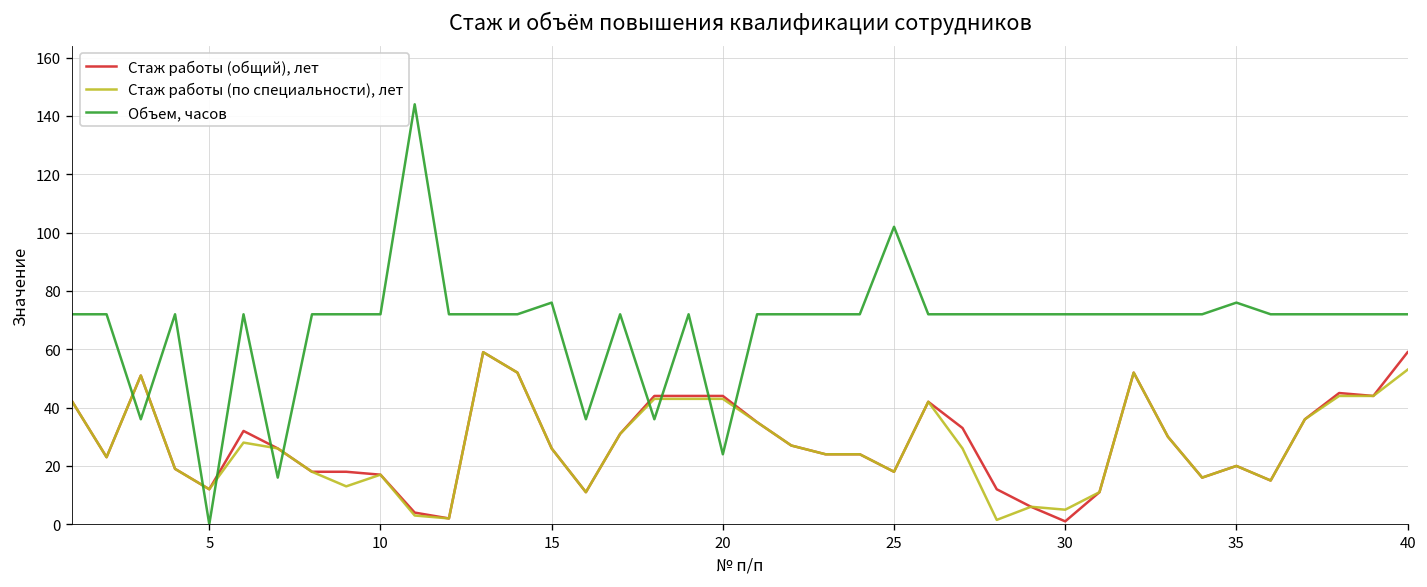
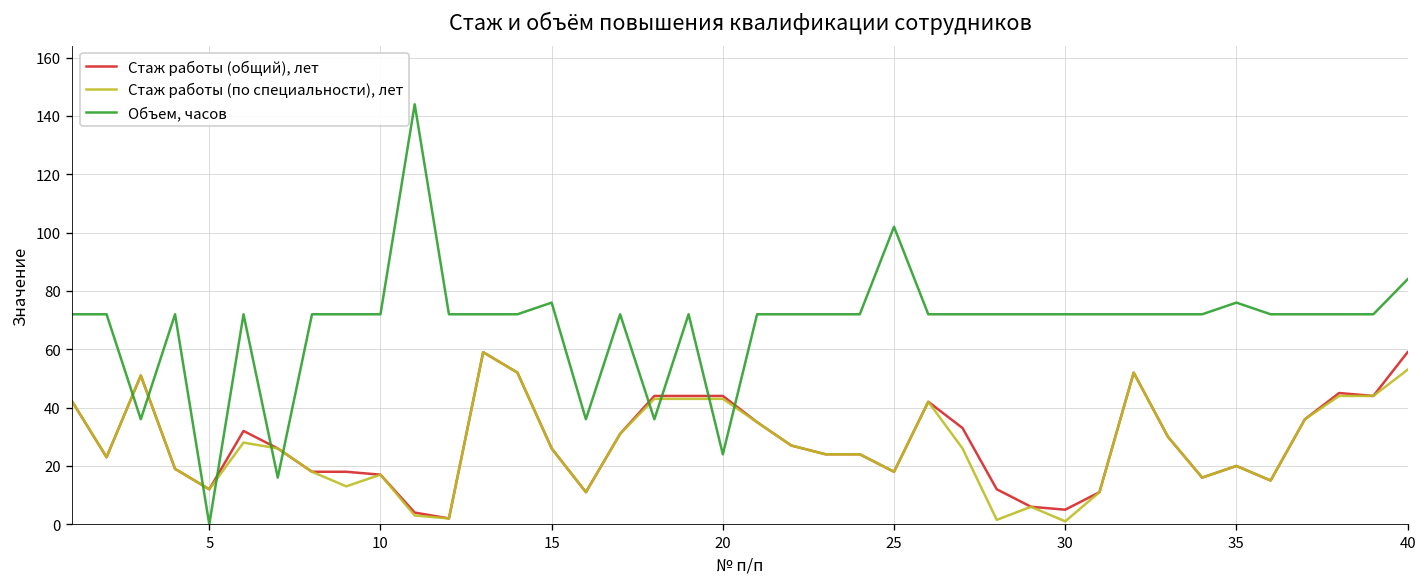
  {
    "Стаж работы (общий), лет": {
-     "30": 1,
+     "30": 5,
      "40": 59
    },
    "Стаж работы (по специальности), лет": {
-     "30": 5,
+     "30": 1,
      "40": 53
    },
    "Объем, часов": {
      "5": 0,
      "10": 72,
      "15": 76,
      "20": 24,
      "25": 102,
      "30": 72,
      "35": 76,
-     "40": 72
+     "40": 84
    }
  }
